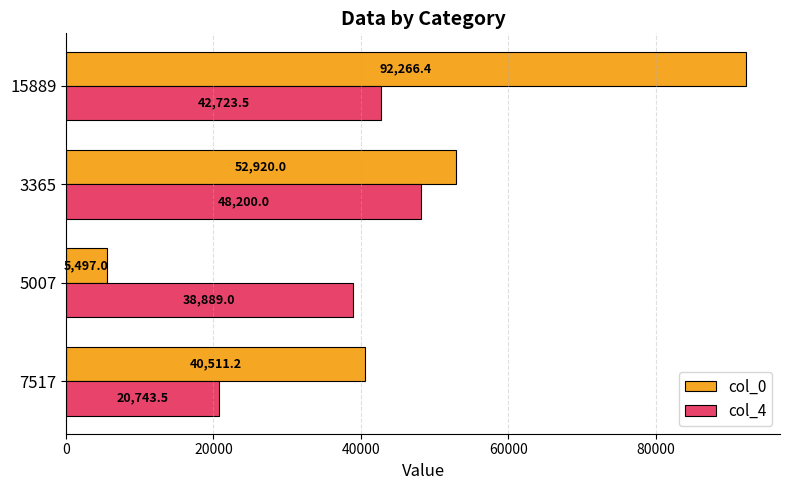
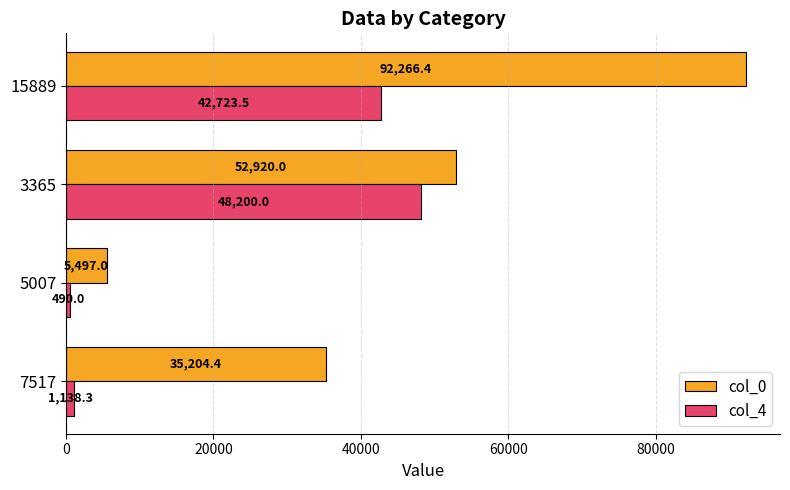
  {
    "col_0": {
      "15889": "92,266.4",
      "3365": "52,920.0",
      "5007": "5,497.0",
-     "7517": "40,511.2"
+     "7517": "35,204.4"
    },
    "col_4": {
      "15889": "42,723.5",
      "3365": "48,200.0",
-     "5007": "38,889.0",
-     "7517": "20,743.5"
+     "5007": "490.0",
+     "7517": "1,138.3"
    }
  }
